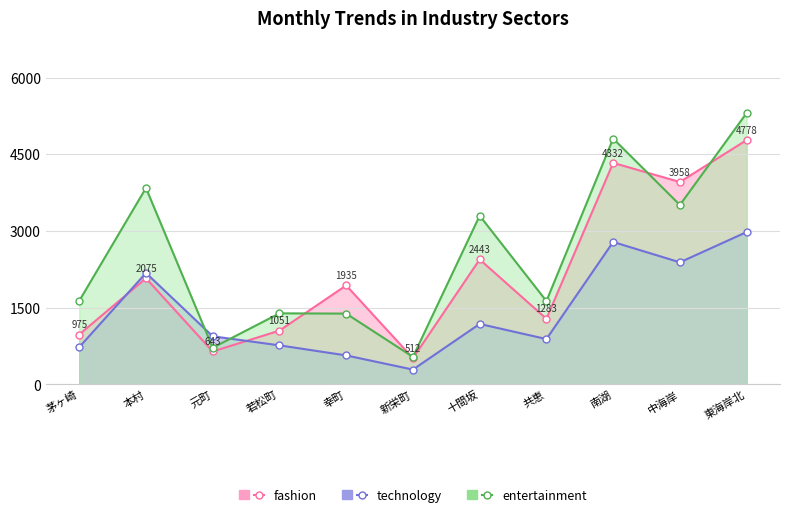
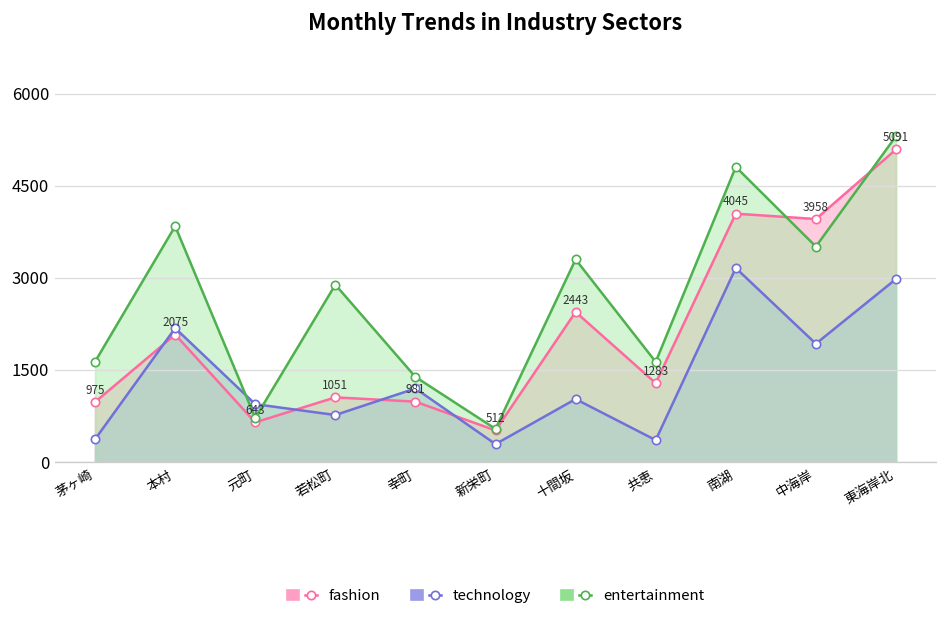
  {
    "fashion": {
      "茅ヶ崎": 975,
      "若松町": 1051,
-     "幸町": 1935,
+     "幸町": 981,
      "十間坂": 2443,
      "共恵": 1283,
-     "南湖": 4332,
+     "南湖": 4045,
      "中海岸": 3958,
-     "東海岸北": 4778
+     "東海岸北": 5091
    },
    "technology": {
-     "茅ヶ崎": 700,
+     "茅ヶ崎": 400,
      "若松町": 800,
-     "幸町": 600,
+     "幸町": 1200,
      "新栄町": 300,
-     "十間坂": 1200,
-     "共恵": 900,
-     "南湖": 2800,
-     "中海岸": 2400,
+     "十間坂": 1000,
+     "共恵": 400,
+     "南湖": 3200,
+     "中海岸": 1900,
      "東海岸北": 3000
    },
    "entertainment": {
      "茅ヶ崎": 1600,
      "本村": 3800,
      "元町": 700,
-     "若松町": 1400,
+     "若松町": 2900,
      "幸町": 1400,
      "十間坂": 3300,
      "南湖": 4800,
      "中海岸": 3500
    }
  }
